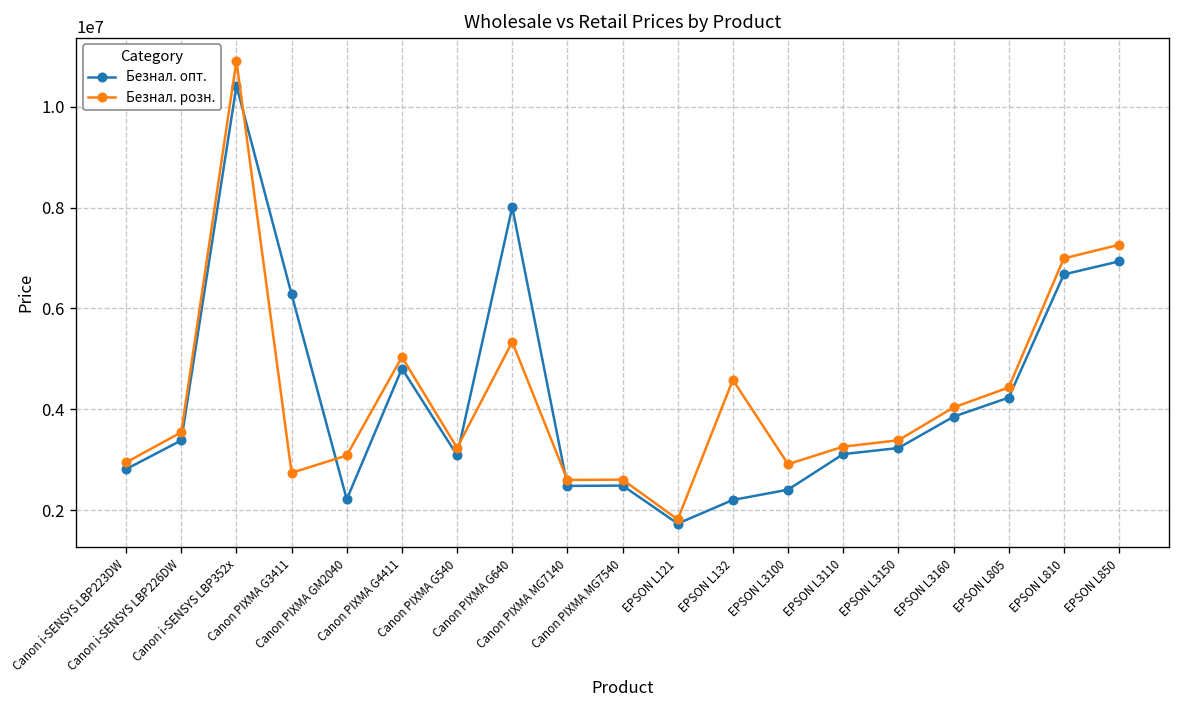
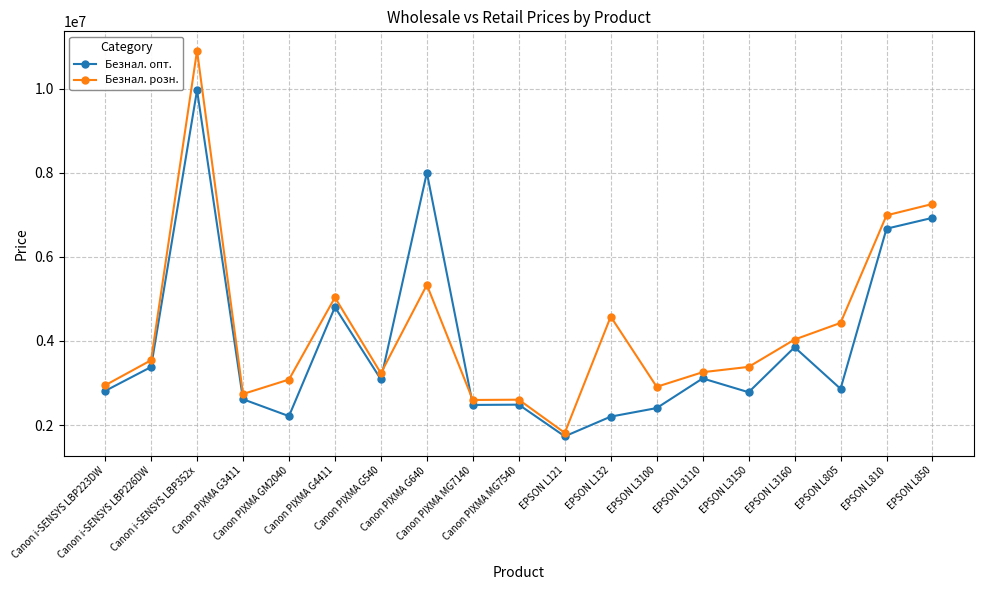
  {
    "Безнал. опт.": {
      "Canon i-SENSYS LBP223DW": 2800000,
      "Canon i-SENSYS LBP226DW": 3400000,
-     "Canon i-SENSYS LBP352x": 10400000,
-     "Canon PIXMA G3411": 6300000,
+     "Canon i-SENSYS LBP352x": 10000000,
+     "Canon PIXMA G3411": 2600000,
      "Canon PIXMA GM2040": 2200000,
      "Canon PIXMA G4411": 4800000,
      "Canon PIXMA G540": 3100000,
      "Canon PIXMA G640": 8000000,
      "Canon PIXMA MG7140": 2500000,
      "Canon PIXMA MG7540": 2500000,
      "EPSON L121": 1700000,
      "EPSON L132": 2200000,
      "EPSON L3100": 2400000,
      "EPSON L3110": 3100000,
-     "EPSON L3150": 3200000,
+     "EPSON L3150": 2800000,
      "EPSON L3160": 3900000,
-     "EPSON L805": 4200000,
+     "EPSON L805": 2900000,
      "EPSON L810": 6700000,
      "EPSON L850": 6900000
    },
    "Безнал. розн.": {
      "Canon i-SENSYS LBP223DW": 2900000,
      "Canon i-SENSYS LBP226DW": 3500000,
      "Canon i-SENSYS LBP352x": 10900000,
      "Canon PIXMA G3411": 2700000,
      "Canon PIXMA GM2040": 3100000,
      "Canon PIXMA G4411": 5000000,
      "Canon PIXMA G540": 3200000,
      "Canon PIXMA G640": 5300000,
      "Canon PIXMA MG7140": 2600000,
      "Canon PIXMA MG7540": 2600000,
      "EPSON L121": 1800000,
      "EPSON L132": 4600000,
      "EPSON L3100": 2900000,
      "EPSON L3110": 3300000,
      "EPSON L3150": 3400000,
      "EPSON L3160": 4000000,
      "EPSON L805": 4400000,
      "EPSON L810": 7000000,
      "EPSON L850": 7300000
    }
  }
